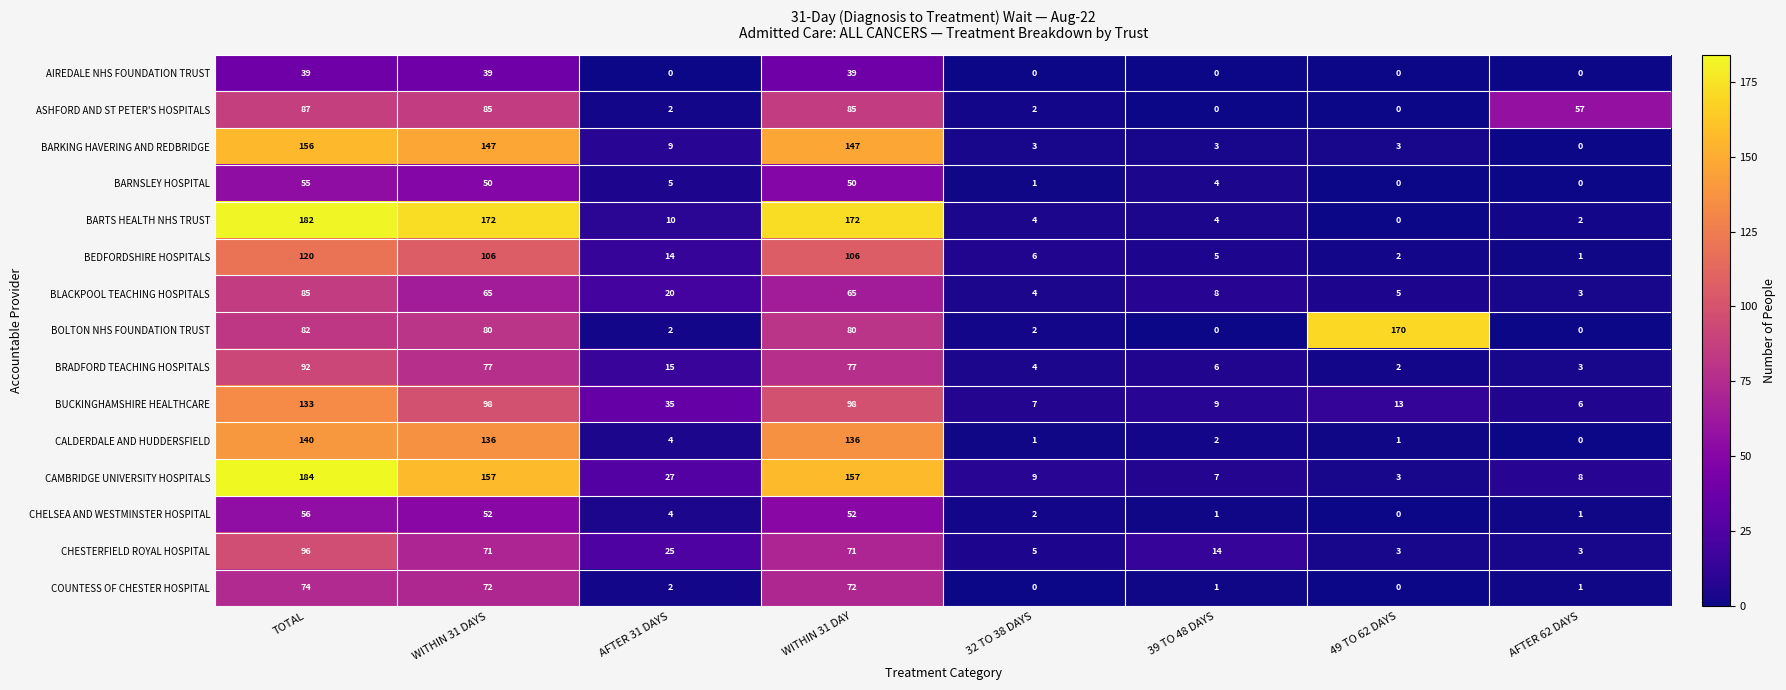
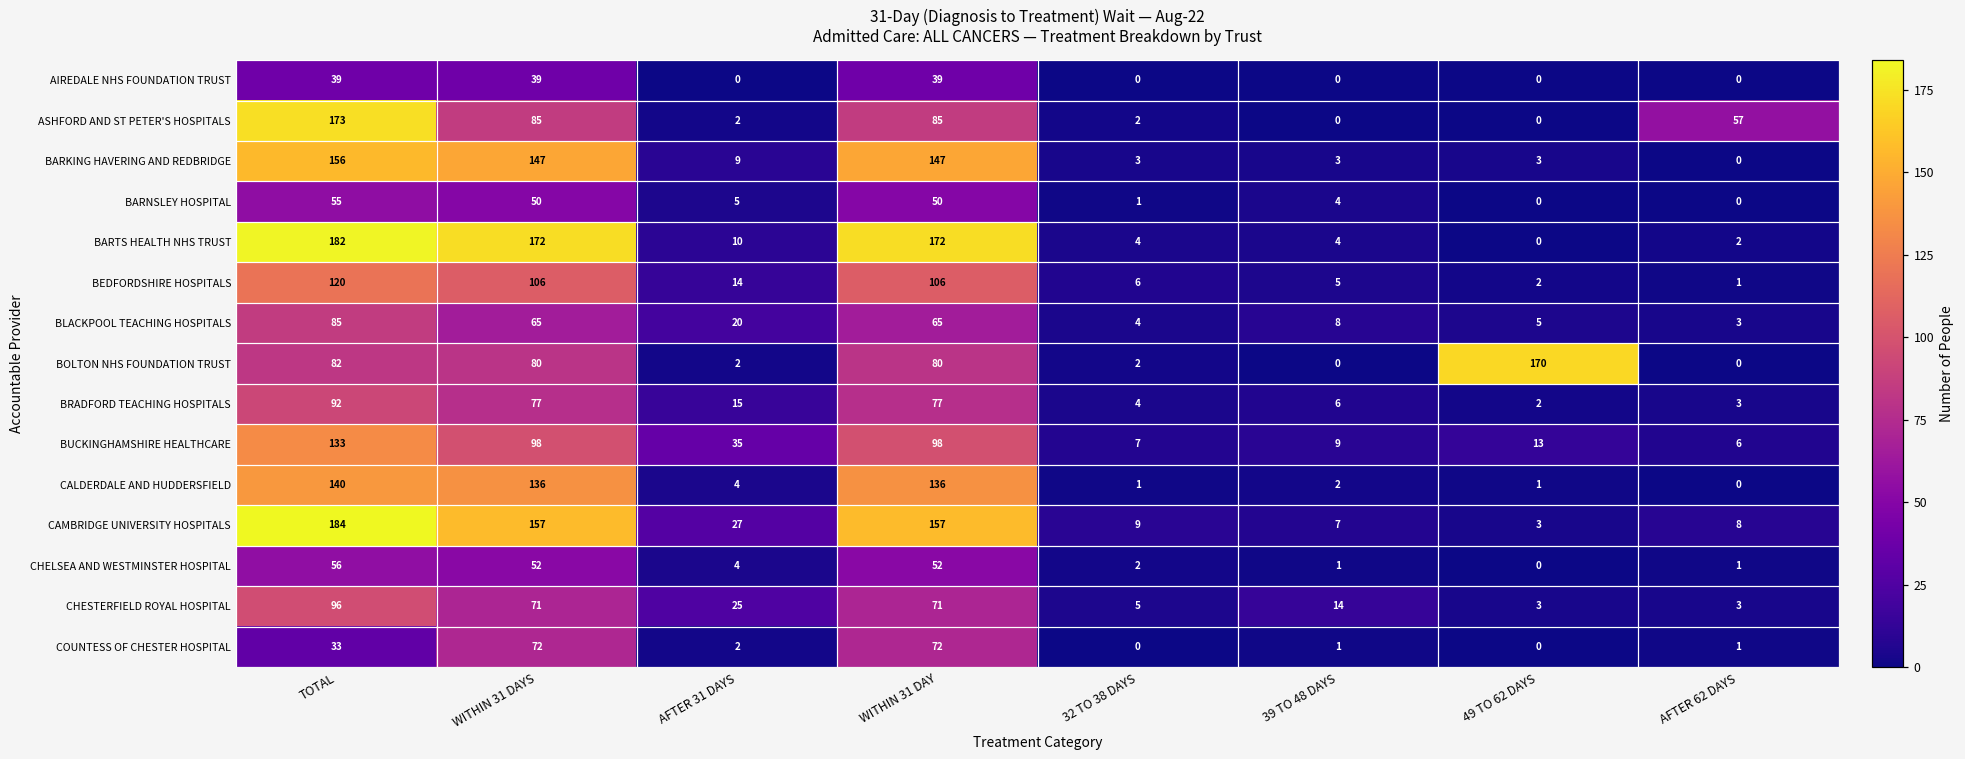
  {
    "AIREDALE NHS FOUNDATION TRUST": {
      "TOTAL": 39,
      "WITHIN 31 DAYS": 39,
      "AFTER 31 DAYS": 0,
      "WITHIN 31 DAY": 39,
      "32 TO 38 DAYS": 0,
      "39 TO 48 DAYS": 0,
      "49 TO 62 DAYS": 0,
      "AFTER 62 DAYS": 0
    },
    "ASHFORD AND ST PETER'S HOSPITALS": {
-     "TOTAL": 87,
+     "TOTAL": 173,
      "WITHIN 31 DAYS": 85,
      "AFTER 31 DAYS": 2,
      "WITHIN 31 DAY": 85,
      "32 TO 38 DAYS": 2,
      "39 TO 48 DAYS": 0,
      "49 TO 62 DAYS": 0,
      "AFTER 62 DAYS": 57
    },
    "BARKING HAVERING AND REDBRIDGE": {
      "TOTAL": 156,
      "WITHIN 31 DAYS": 147,
      "AFTER 31 DAYS": 9,
      "WITHIN 31 DAY": 147,
      "32 TO 38 DAYS": 3,
      "39 TO 48 DAYS": 3,
      "49 TO 62 DAYS": 3,
      "AFTER 62 DAYS": 0
    },
    "BARNSLEY HOSPITAL": {
      "TOTAL": 55,
      "WITHIN 31 DAYS": 50,
      "AFTER 31 DAYS": 5,
      "WITHIN 31 DAY": 50,
      "32 TO 38 DAYS": 1,
      "39 TO 48 DAYS": 4,
      "49 TO 62 DAYS": 0,
      "AFTER 62 DAYS": 0
    },
    "BARTS HEALTH NHS TRUST": {
      "TOTAL": 182,
      "WITHIN 31 DAYS": 172,
      "AFTER 31 DAYS": 10,
      "WITHIN 31 DAY": 172,
      "32 TO 38 DAYS": 4,
      "39 TO 48 DAYS": 4,
      "49 TO 62 DAYS": 0,
      "AFTER 62 DAYS": 2
    },
    "BEDFORDSHIRE HOSPITALS": {
      "TOTAL": 120,
      "WITHIN 31 DAYS": 106,
      "AFTER 31 DAYS": 14,
      "WITHIN 31 DAY": 106,
      "32 TO 38 DAYS": 6,
      "39 TO 48 DAYS": 5,
      "49 TO 62 DAYS": 2,
      "AFTER 62 DAYS": 1
    },
    "BLACKPOOL TEACHING HOSPITALS": {
      "TOTAL": 85,
      "WITHIN 31 DAYS": 65,
      "AFTER 31 DAYS": 20,
      "WITHIN 31 DAY": 65,
      "32 TO 38 DAYS": 4,
      "39 TO 48 DAYS": 8,
      "49 TO 62 DAYS": 5,
      "AFTER 62 DAYS": 3
    },
    "BOLTON NHS FOUNDATION TRUST": {
      "TOTAL": 82,
      "WITHIN 31 DAYS": 80,
      "AFTER 31 DAYS": 2,
      "WITHIN 31 DAY": 80,
      "32 TO 38 DAYS": 2,
      "39 TO 48 DAYS": 0,
      "49 TO 62 DAYS": 170,
      "AFTER 62 DAYS": 0
    },
    "BRADFORD TEACHING HOSPITALS": {
      "TOTAL": 92,
      "WITHIN 31 DAYS": 77,
      "AFTER 31 DAYS": 15,
      "WITHIN 31 DAY": 77,
      "32 TO 38 DAYS": 4,
      "39 TO 48 DAYS": 6,
      "49 TO 62 DAYS": 2,
      "AFTER 62 DAYS": 3
    },
    "BUCKINGHAMSHIRE HEALTHCARE": {
      "TOTAL": 133,
      "WITHIN 31 DAYS": 98,
      "AFTER 31 DAYS": 35,
      "WITHIN 31 DAY": 98,
      "32 TO 38 DAYS": 7,
      "39 TO 48 DAYS": 9,
      "49 TO 62 DAYS": 13,
      "AFTER 62 DAYS": 6
    },
    "CALDERDALE AND HUDDERSFIELD": {
      "TOTAL": 140,
      "WITHIN 31 DAYS": 136,
      "AFTER 31 DAYS": 4,
      "WITHIN 31 DAY": 136,
      "32 TO 38 DAYS": 1,
      "39 TO 48 DAYS": 2,
      "49 TO 62 DAYS": 1,
      "AFTER 62 DAYS": 0
    },
    "CAMBRIDGE UNIVERSITY HOSPITALS": {
      "TOTAL": 184,
      "WITHIN 31 DAYS": 157,
      "AFTER 31 DAYS": 27,
      "WITHIN 31 DAY": 157,
      "32 TO 38 DAYS": 9,
      "39 TO 48 DAYS": 7,
      "49 TO 62 DAYS": 3,
      "AFTER 62 DAYS": 8
    },
    "CHELSEA AND WESTMINSTER HOSPITAL": {
      "TOTAL": 56,
      "WITHIN 31 DAYS": 52,
      "AFTER 31 DAYS": 4,
      "WITHIN 31 DAY": 52,
      "32 TO 38 DAYS": 2,
      "39 TO 48 DAYS": 1,
      "49 TO 62 DAYS": 0,
      "AFTER 62 DAYS": 1
    },
    "CHESTERFIELD ROYAL HOSPITAL": {
      "TOTAL": 96,
      "WITHIN 31 DAYS": 71,
      "AFTER 31 DAYS": 25,
      "WITHIN 31 DAY": 71,
      "32 TO 38 DAYS": 5,
      "39 TO 48 DAYS": 14,
      "49 TO 62 DAYS": 3,
      "AFTER 62 DAYS": 3
    },
    "COUNTESS OF CHESTER HOSPITAL": {
-     "TOTAL": 74,
+     "TOTAL": 33,
      "WITHIN 31 DAYS": 72,
      "AFTER 31 DAYS": 2,
      "WITHIN 31 DAY": 72,
      "32 TO 38 DAYS": 0,
      "39 TO 48 DAYS": 1,
      "49 TO 62 DAYS": 0,
      "AFTER 62 DAYS": 1
    }
  }
